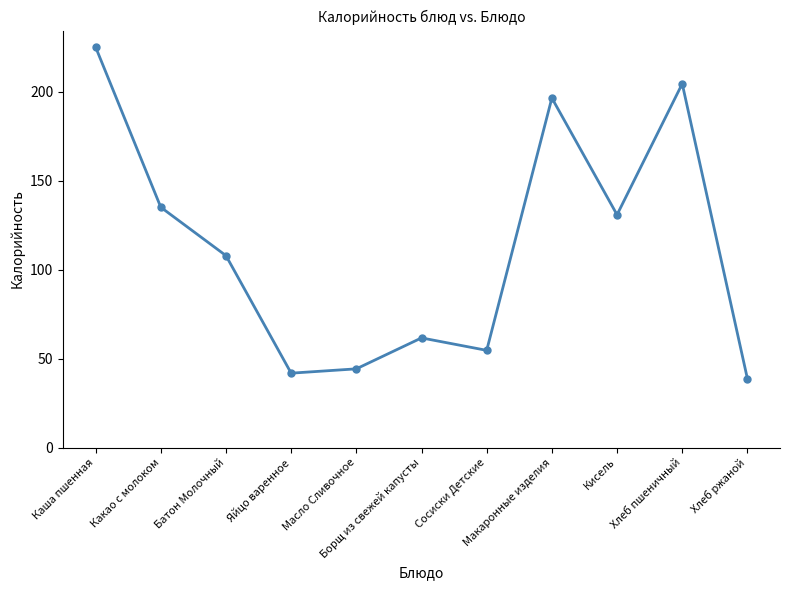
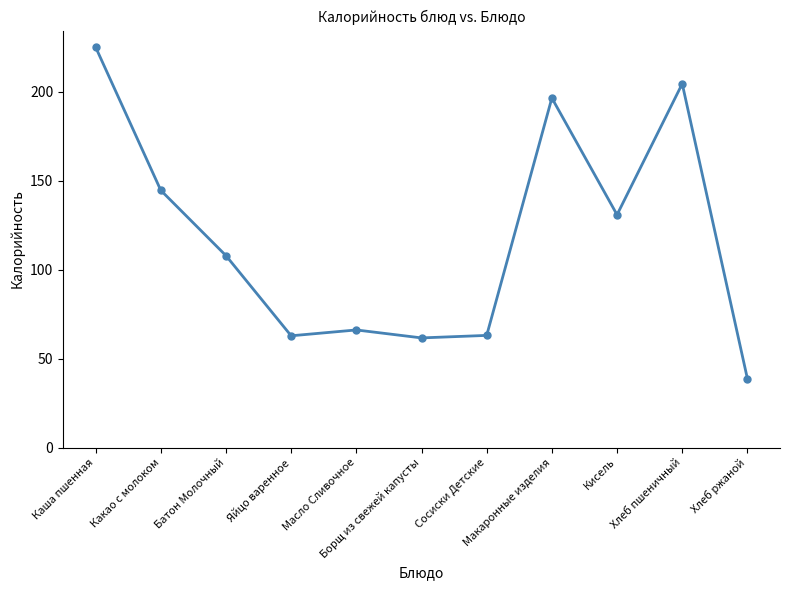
  {
    "Каша пшенная": 225,
-   "Какао с молоком": 135,
+   "Какао с молоком": 145,
    "Батон Молочный": 108,
-   "Яйцо варенное": 42,
-   "Масло Сливочное": 44,
+   "Яйцо варенное": 63,
+   "Масло Сливочное": 66,
    "Борщ из свежей капусты": 62,
-   "Сосиски Детские": 55,
+   "Сосиски Детские": 63,
    "Макаронные изделия": 196,
    "Кисель": 131,
    "Хлеб пшеничный": 204,
    "Хлеб ржаной": 39
  }
